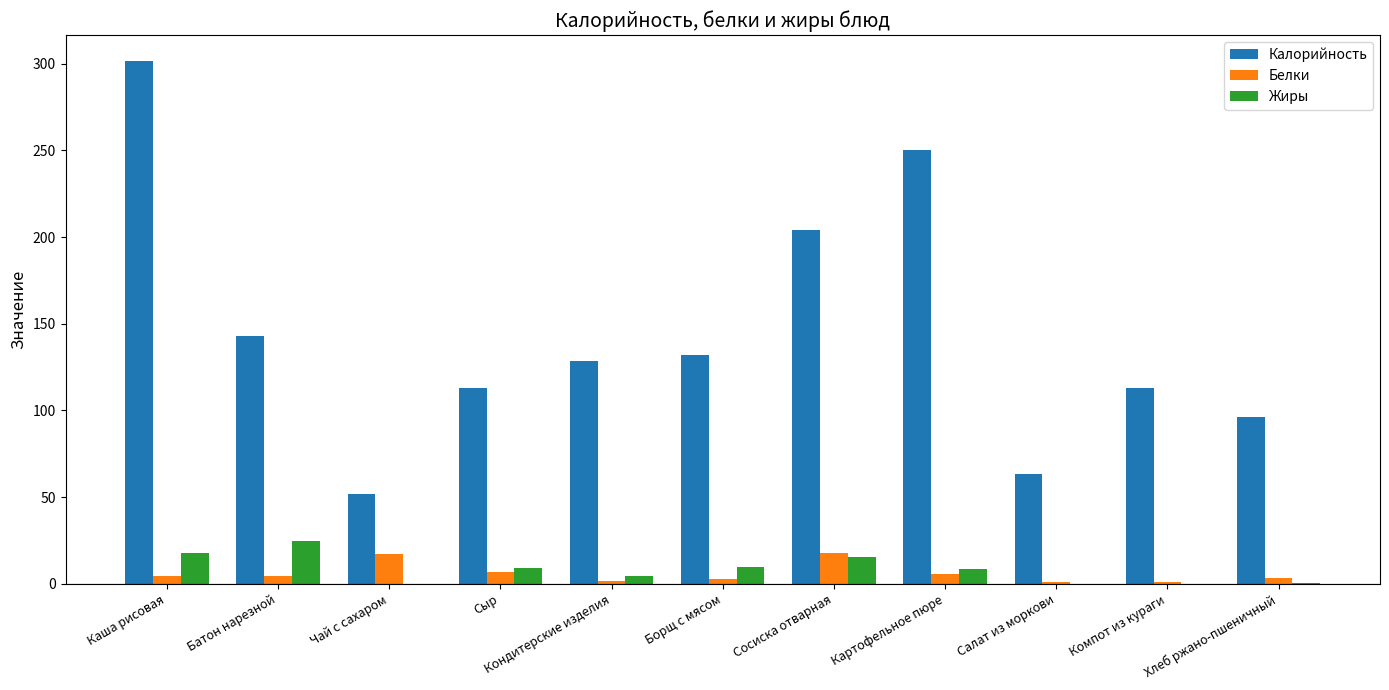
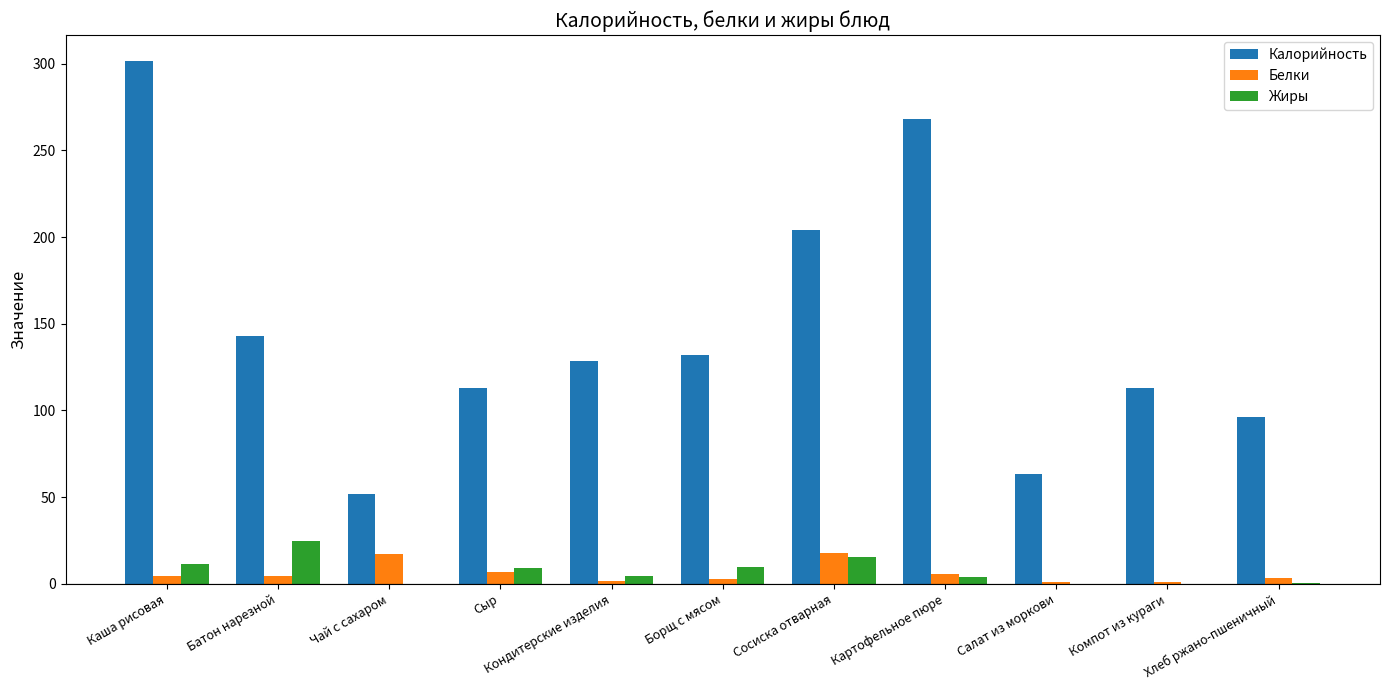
  {
    "Калорийность": {
      "Каша рисовая": 301,
      "Батон нарезной": 143,
      "Чай с сахаром": 52,
      "Сыр": 113,
      "Кондитерские изделия": 129,
      "Борщ с мясом": 132,
      "Сосиска отварная": 204,
-     "Картофельное пюре": 250,
+     "Картофельное пюре": 268,
      "Салат из моркови": 64,
      "Компот из кураги": 113,
      "Хлеб ржано-пшеничный": 97
    },
    "Белки": {
      "Каша рисовая": 5,
      "Батон нарезной": 5,
      "Чай с сахаром": 17,
      "Сыр": 7,
      "Кондитерские изделия": 2,
      "Борщ с мясом": 3,
      "Сосиска отварная": 18,
      "Картофельное пюре": 6,
      "Хлеб ржано-пшеничный": 4
    },
    "Жиры": {
-     "Каша рисовая": 18,
+     "Каша рисовая": 12,
      "Батон нарезной": 25,
      "Чай с сахаром": 0,
      "Сыр": 9,
      "Кондитерские изделия": 5,
      "Борщ с мясом": 9,
      "Сосиска отварная": 16,
-     "Картофельное пюре": 9,
+     "Картофельное пюре": 4,
      "Компот из кураги": 0
    }
  }
